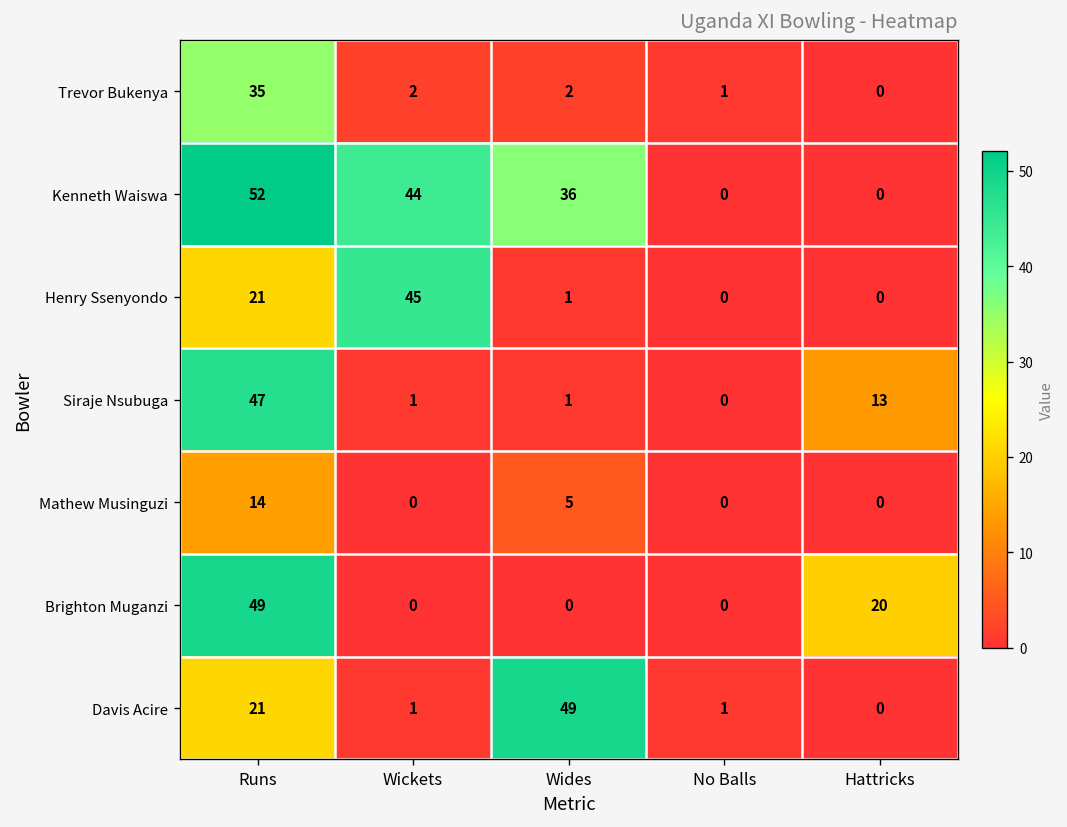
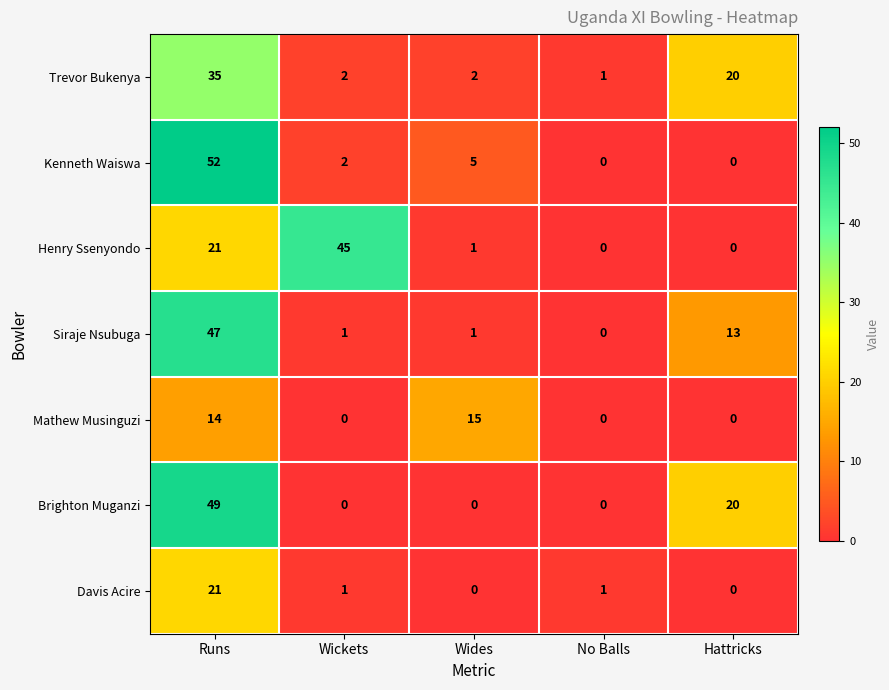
  {
    "Trevor Bukenya": {
      "Runs": 35,
      "Wickets": 2,
      "Wides": 2,
      "No Balls": 1,
-     "Hattricks": 0
+     "Hattricks": 20
    },
    "Kenneth Waiswa": {
      "Runs": 52,
-     "Wickets": 44,
-     "Wides": 36,
+     "Wickets": 2,
+     "Wides": 5,
      "No Balls": 0,
      "Hattricks": 0
    },
    "Henry Ssenyondo": {
      "Runs": 21,
      "Wickets": 45,
      "Wides": 1,
      "No Balls": 0,
      "Hattricks": 0
    },
    "Siraje Nsubuga": {
      "Runs": 47,
      "Wickets": 1,
      "Wides": 1,
      "No Balls": 0,
      "Hattricks": 13
    },
    "Mathew Musinguzi": {
      "Runs": 14,
      "Wickets": 0,
-     "Wides": 5,
+     "Wides": 15,
      "No Balls": 0,
      "Hattricks": 0
    },
    "Brighton Muganzi": {
      "Runs": 49,
      "Wickets": 0,
      "Wides": 0,
      "No Balls": 0,
      "Hattricks": 20
    },
    "Davis Acire": {
      "Runs": 21,
      "Wickets": 1,
-     "Wides": 49,
+     "Wides": 0,
      "No Balls": 1,
      "Hattricks": 0
    }
  }
